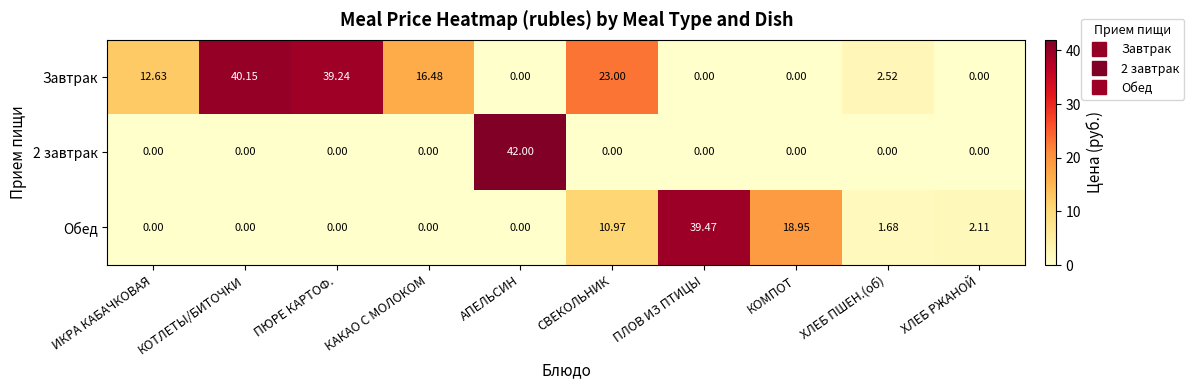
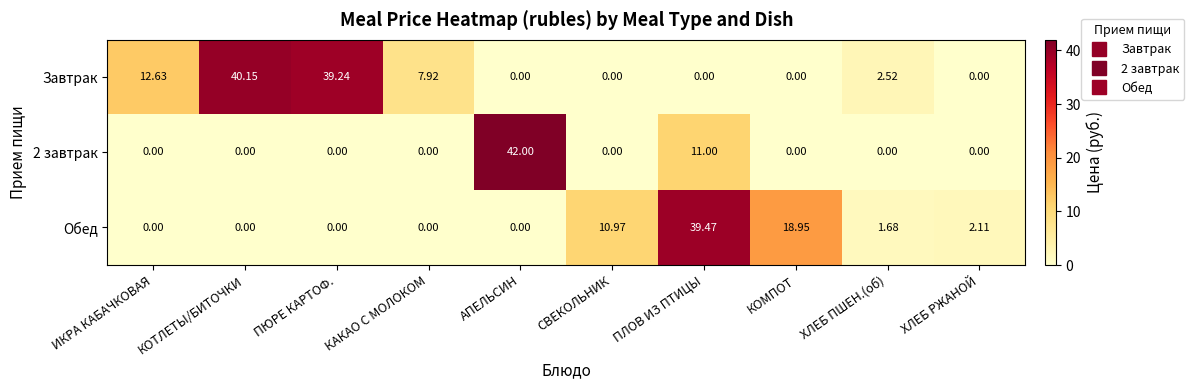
  {
    "Завтрак": {
      "ИКРА КАБАЧКОВАЯ": 12.63,
      "КОТЛЕТЫ/БИТОЧКИ": 40.15,
      "ПЮРЕ КАРТОФ.": 39.24,
-     "КАКАО С МОЛОКОМ": 16.48,
+     "КАКАО С МОЛОКОМ": 7.92,
      "АПЕЛЬСИН": 0.00,
-     "СВЕКОЛЬНИК": 23.00,
+     "СВЕКОЛЬНИК": 0.00,
      "ПЛОВ ИЗ ПТИЦЫ": 0.00,
      "КОМПОТ": 0.00,
      "ХЛЕБ ПШЕН.(об)": 2.52,
      "ХЛЕБ РЖАНОЙ": 0.00
    },
    "2 завтрак": {
      "ИКРА КАБАЧКОВАЯ": 0.00,
      "КОТЛЕТЫ/БИТОЧКИ": 0.00,
      "ПЮРЕ КАРТОФ.": 0.00,
      "КАКАО С МОЛОКОМ": 0.00,
      "АПЕЛЬСИН": 42.00,
      "СВЕКОЛЬНИК": 0.00,
-     "ПЛОВ ИЗ ПТИЦЫ": 0.00,
+     "ПЛОВ ИЗ ПТИЦЫ": 11.00,
      "КОМПОТ": 0.00,
      "ХЛЕБ ПШЕН.(об)": 0.00,
      "ХЛЕБ РЖАНОЙ": 0.00
    },
    "Обед": {
      "ИКРА КАБАЧКОВАЯ": 0.00,
      "КОТЛЕТЫ/БИТОЧКИ": 0.00,
      "ПЮРЕ КАРТОФ.": 0.00,
      "КАКАО С МОЛОКОМ": 0.00,
      "АПЕЛЬСИН": 0.00,
      "СВЕКОЛЬНИК": 10.97,
      "ПЛОВ ИЗ ПТИЦЫ": 39.47,
      "КОМПОТ": 18.95,
      "ХЛЕБ ПШЕН.(об)": 1.68,
      "ХЛЕБ РЖАНОЙ": 2.11
    }
  }
